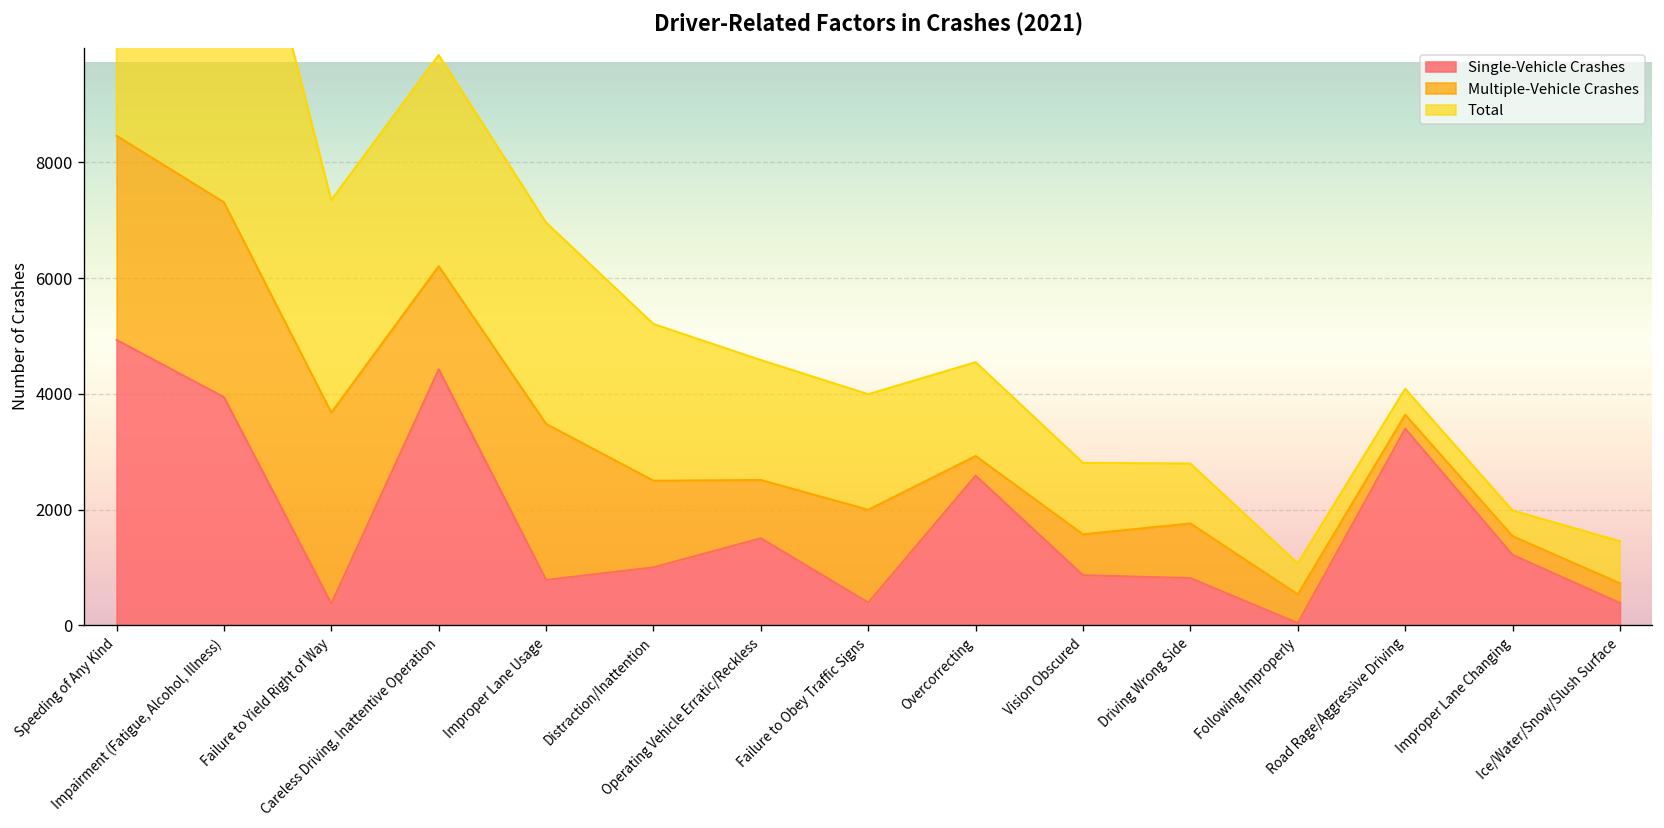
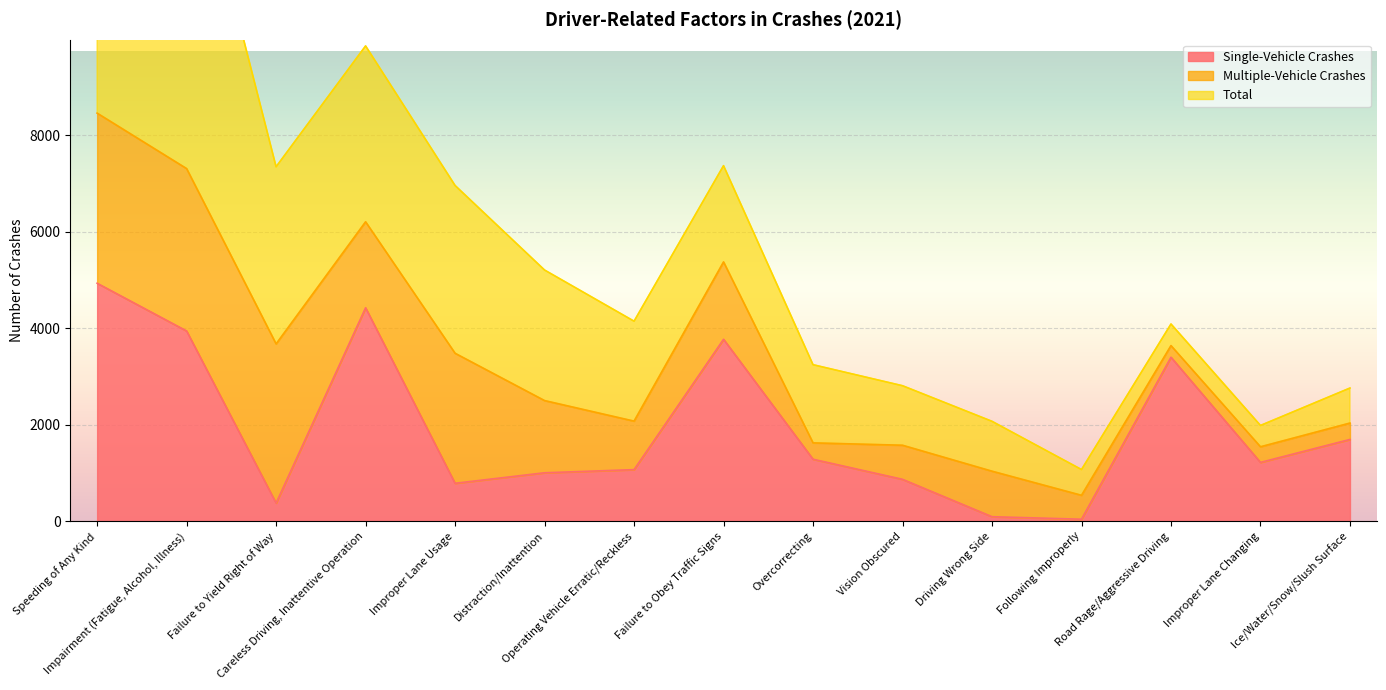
  {
    "Single-Vehicle Crashes": {
      "Speeding of Any Kind": 4900,
      "Impairment (Fatigue, Alcohol, Illness)": 3900,
      "Failure to Yield Right of Way": 400,
      "Careless Driving, Inattentive Operation": 4400,
      "Improper Lane Usage": 800,
      "Distraction/Inattention": 1000,
-     "Operating Vehicle Erratic/Reckless": 1500,
-     "Failure to Obey Traffic Signs": 400,
-     "Overcorrecting": 2600,
+     "Operating Vehicle Erratic/Reckless": 1100,
+     "Failure to Obey Traffic Signs": 3800,
+     "Overcorrecting": 1300,
      "Vision Obscured": 900,
-     "Driving Wrong Side": 800,
+     "Driving Wrong Side": 100,
      "Following Improperly": 0,
      "Road Rage/Aggressive Driving": 3400,
      "Improper Lane Changing": 1200,
-     "Ice/Water/Snow/Slush Surface": 400
+     "Ice/Water/Snow/Slush Surface": 1700
    }
  }
